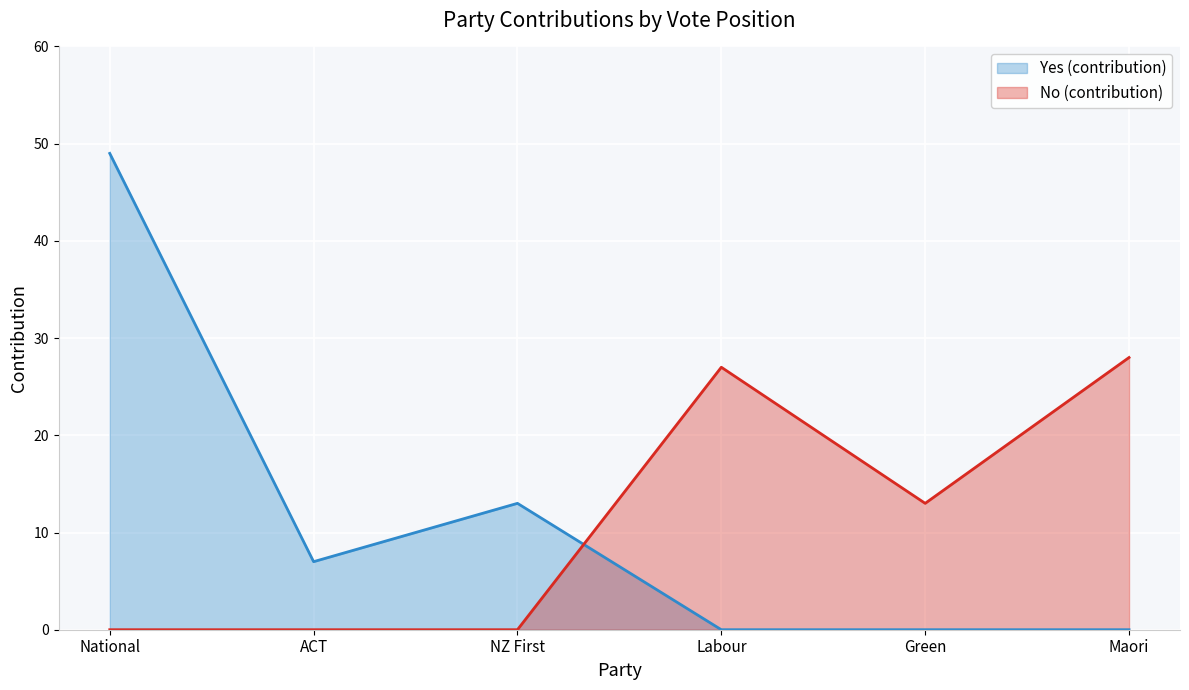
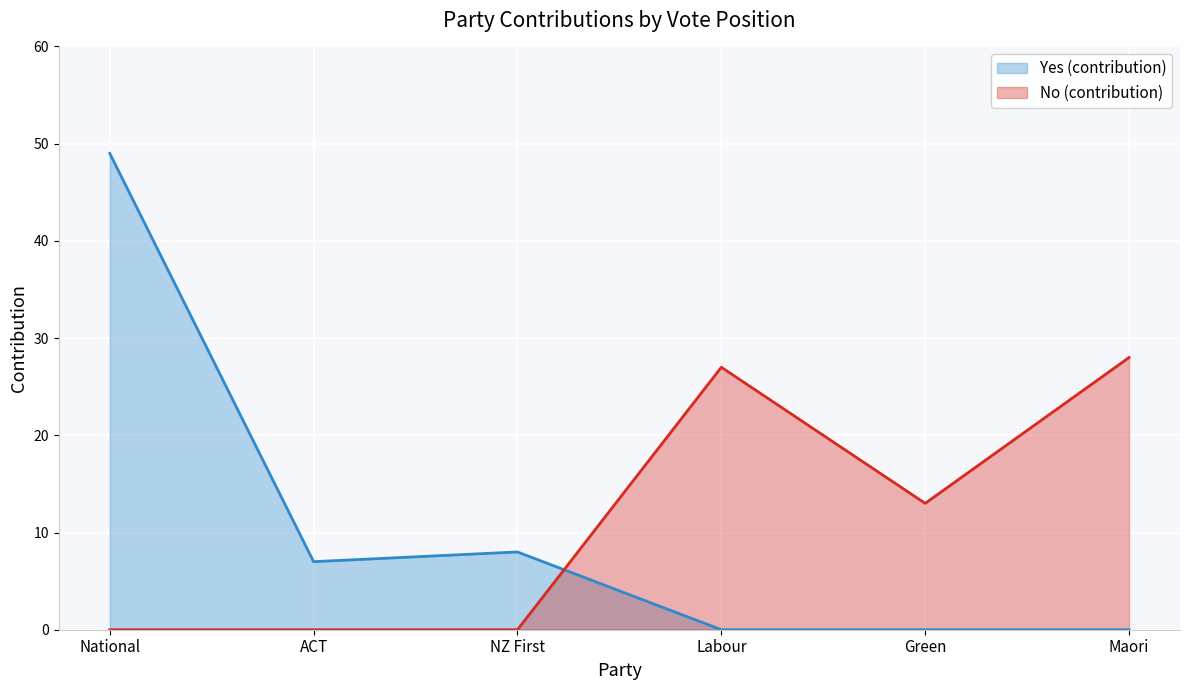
  {
    "Yes (contribution)": {
      "National": 49,
      "ACT": 7,
-     "NZ First": 13,
+     "NZ First": 8,
      "Labour": 0,
      "Green": 0,
      "Maori": 0
    },
    "No (contribution)": {
      "National": 0,
      "ACT": 0,
      "NZ First": 0,
      "Labour": 27,
      "Green": 13,
      "Maori": 28
    }
  }
